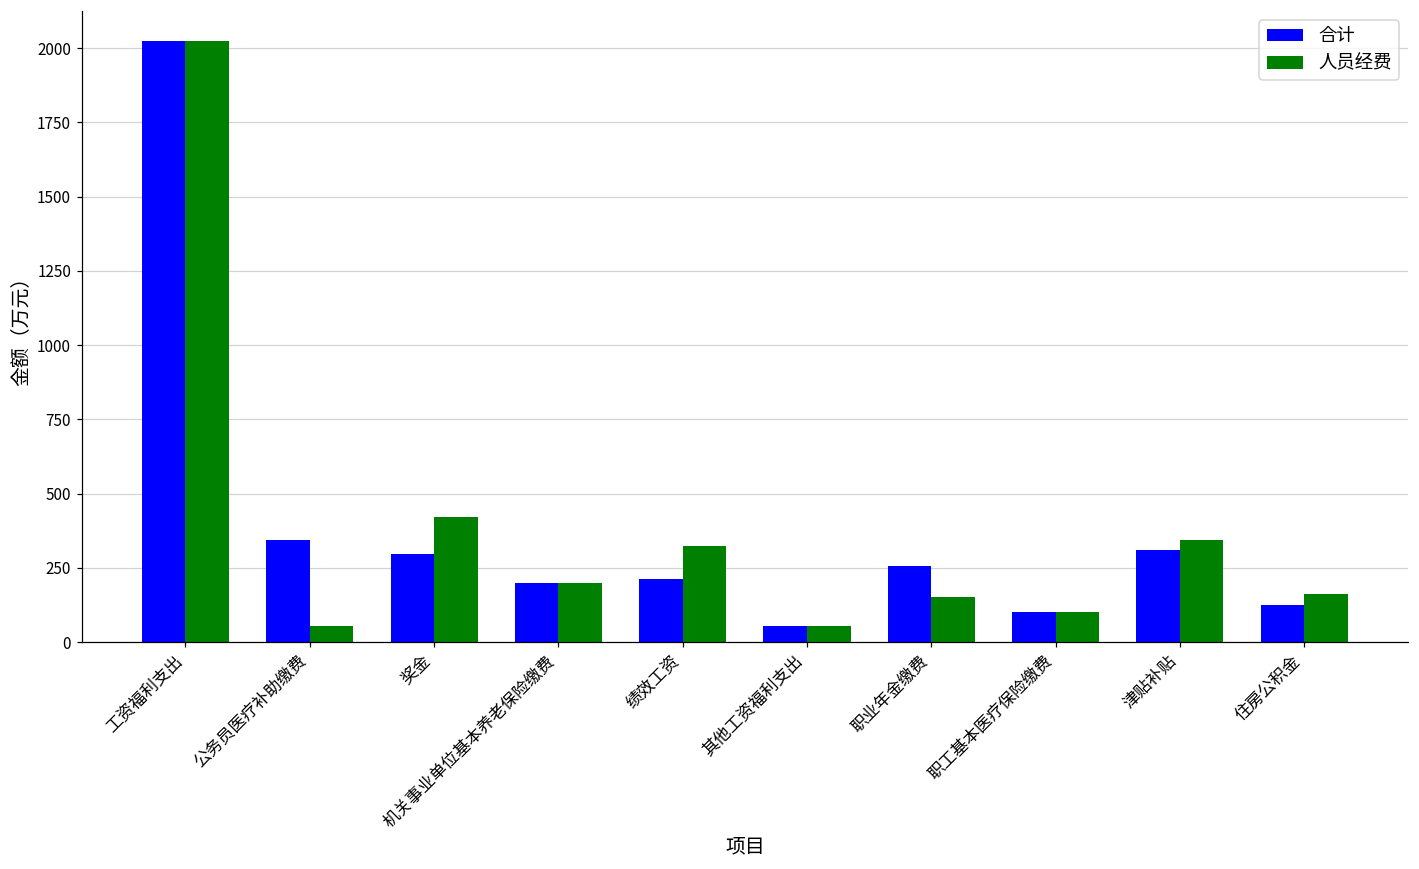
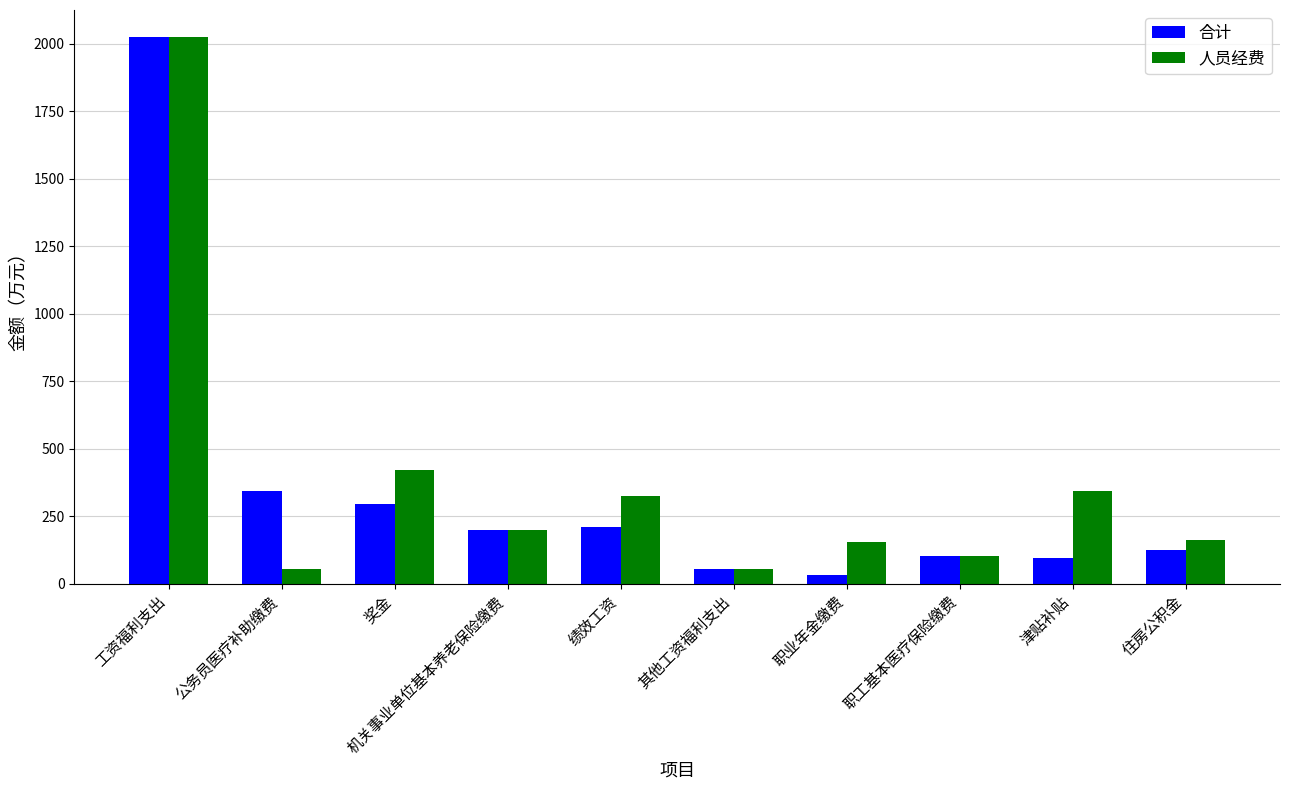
  {
    "合计": {
      "工资福利支出": 2020,
      "公务员医疗补助缴费": 340,
      "奖金": 300,
      "机关事业单位基本养老保险缴费": 200,
      "绩效工资": 210,
      "其他工资福利支出": 50,
-     "职业年金缴费": 260,
+     "职业年金缴费": 30,
      "职工基本医疗保险缴费": 100,
-     "津贴补贴": 310,
+     "津贴补贴": 100,
      "住房公积金": 130
    },
    "人员经费": {
      "工资福利支出": 2020,
      "公务员医疗补助缴费": 60,
      "奖金": 420,
      "机关事业单位基本养老保险缴费": 200,
      "绩效工资": 320,
      "其他工资福利支出": 50,
      "职业年金缴费": 150,
      "职工基本医疗保险缴费": 100,
      "津贴补贴": 350,
      "住房公积金": 160
    }
  }
